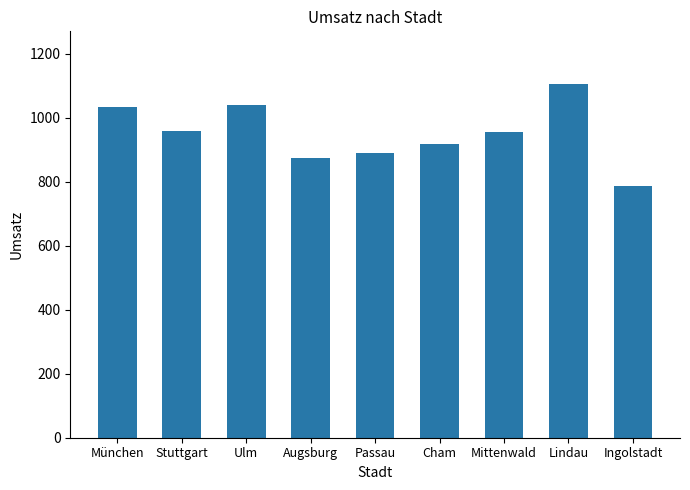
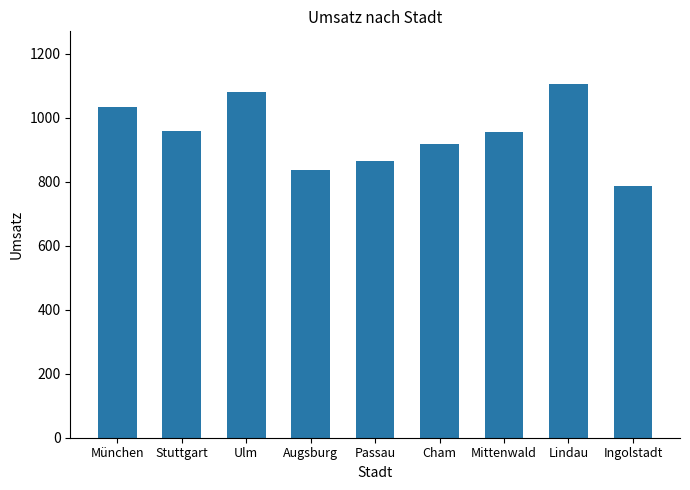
  {
    "München": 1030,
    "Stuttgart": 960,
-   "Ulm": 1040,
-   "Augsburg": 880,
-   "Passau": 890,
+   "Ulm": 1080,
+   "Augsburg": 840,
+   "Passau": 860,
    "Cham": 920,
    "Mittenwald": 960,
    "Lindau": 1100,
    "Ingolstadt": 790
  }
